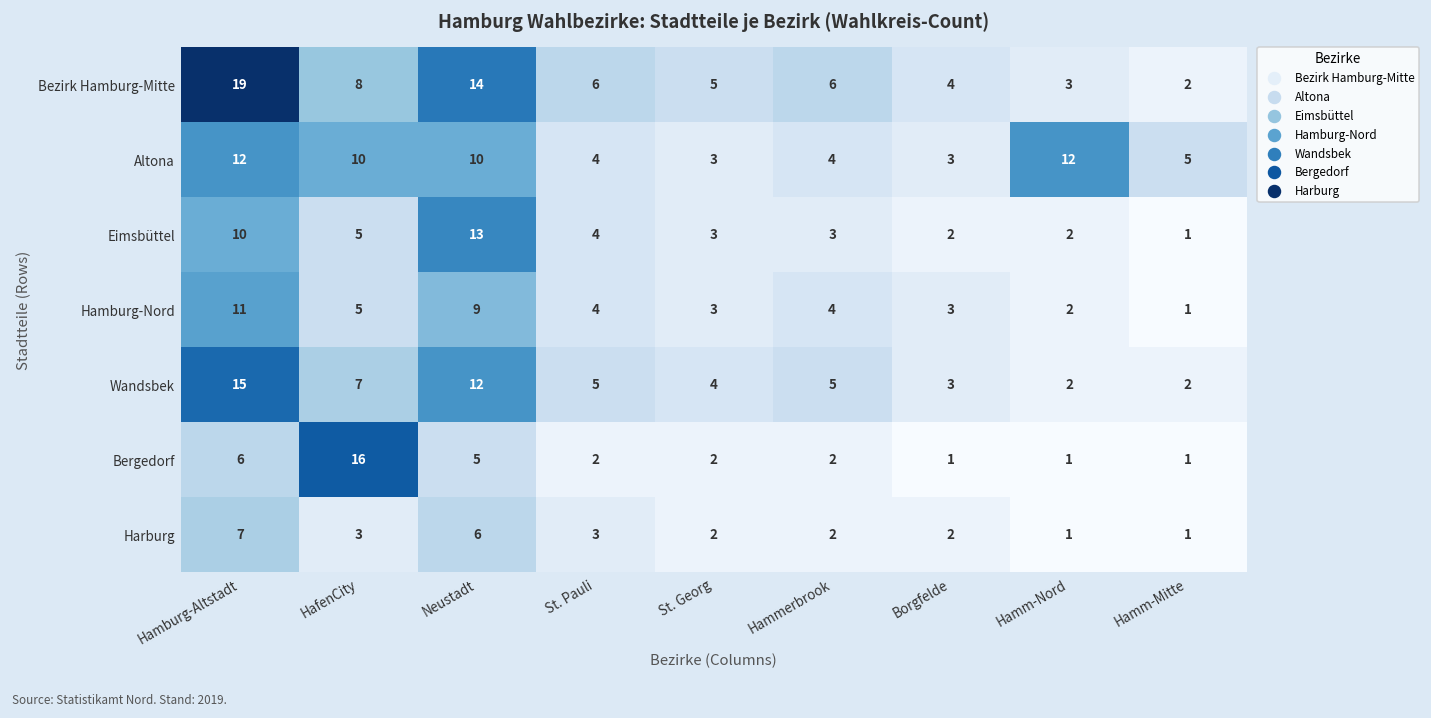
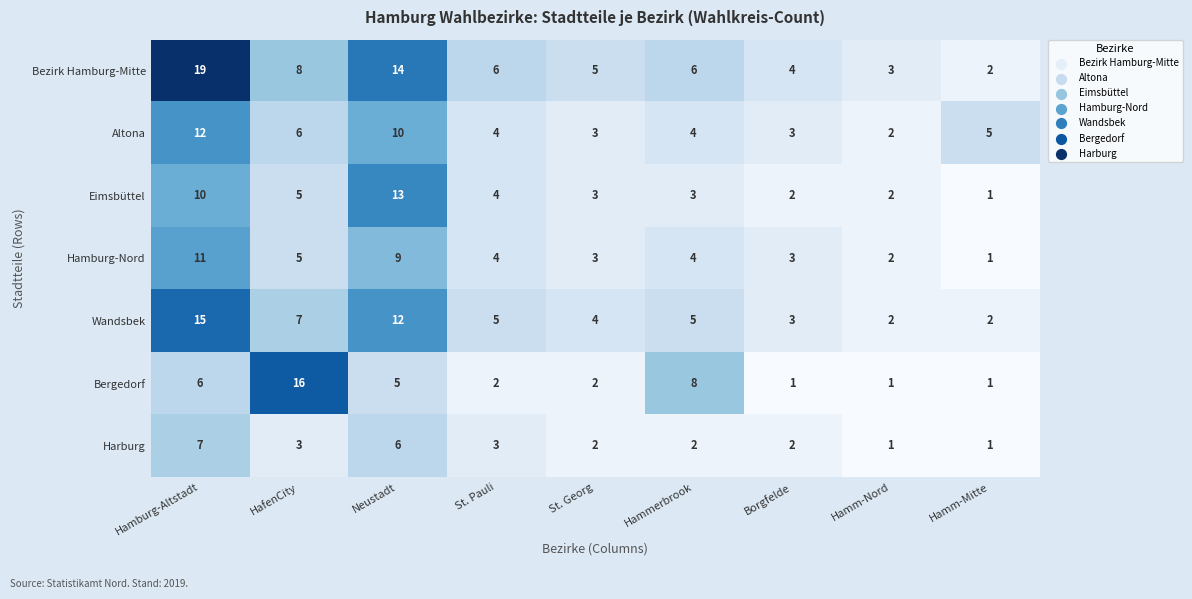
  {
    "Bezirk Hamburg-Mitte": {
      "Hamburg-Altstadt": 19,
      "HafenCity": 8,
      "Neustadt": 14,
      "St. Pauli": 6,
      "St. Georg": 5,
      "Hammerbrook": 6,
      "Borgfelde": 4,
      "Hamm-Nord": 3,
      "Hamm-Mitte": 2
    },
    "Altona": {
      "Hamburg-Altstadt": 12,
-     "HafenCity": 10,
+     "HafenCity": 6,
      "Neustadt": 10,
      "St. Pauli": 4,
      "St. Georg": 3,
      "Hammerbrook": 4,
      "Borgfelde": 3,
-     "Hamm-Nord": 12,
+     "Hamm-Nord": 2,
      "Hamm-Mitte": 5
    },
    "Eimsbüttel": {
      "Hamburg-Altstadt": 10,
      "HafenCity": 5,
      "Neustadt": 13,
      "St. Pauli": 4,
      "St. Georg": 3,
      "Hammerbrook": 3,
      "Borgfelde": 2,
      "Hamm-Nord": 2,
      "Hamm-Mitte": 1
    },
    "Hamburg-Nord": {
      "Hamburg-Altstadt": 11,
      "HafenCity": 5,
      "Neustadt": 9,
      "St. Pauli": 4,
      "St. Georg": 3,
      "Hammerbrook": 4,
      "Borgfelde": 3,
      "Hamm-Nord": 2,
      "Hamm-Mitte": 1
    },
    "Wandsbek": {
      "Hamburg-Altstadt": 15,
      "HafenCity": 7,
      "Neustadt": 12,
      "St. Pauli": 5,
      "St. Georg": 4,
      "Hammerbrook": 5,
      "Borgfelde": 3,
      "Hamm-Nord": 2,
      "Hamm-Mitte": 2
    },
    "Bergedorf": {
      "Hamburg-Altstadt": 6,
      "HafenCity": 16,
      "Neustadt": 5,
      "St. Pauli": 2,
      "St. Georg": 2,
-     "Hammerbrook": 2,
+     "Hammerbrook": 8,
      "Borgfelde": 1,
      "Hamm-Nord": 1,
      "Hamm-Mitte": 1
    },
    "Harburg": {
      "Hamburg-Altstadt": 7,
      "HafenCity": 3,
      "Neustadt": 6,
      "St. Pauli": 3,
      "St. Georg": 2,
      "Hammerbrook": 2,
      "Borgfelde": 2,
      "Hamm-Nord": 1,
      "Hamm-Mitte": 1
    }
  }
